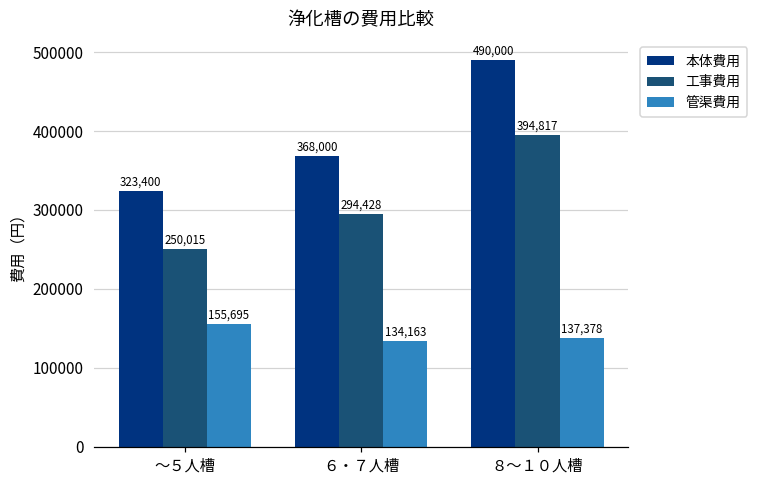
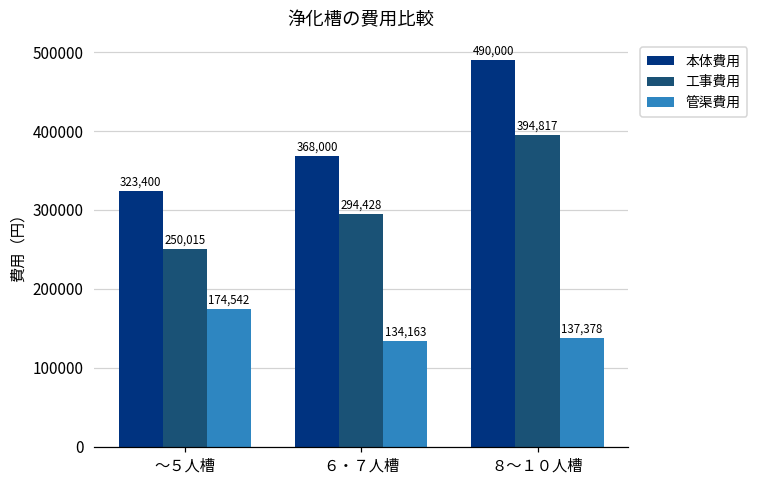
  {
    "管渠費用": {
-     "～５人槽": "155,695",
+     "～５人槽": "174,542",
      "６・７人槽": "134,163",
      "８～１０人槽": "137,378"
    }
  }
